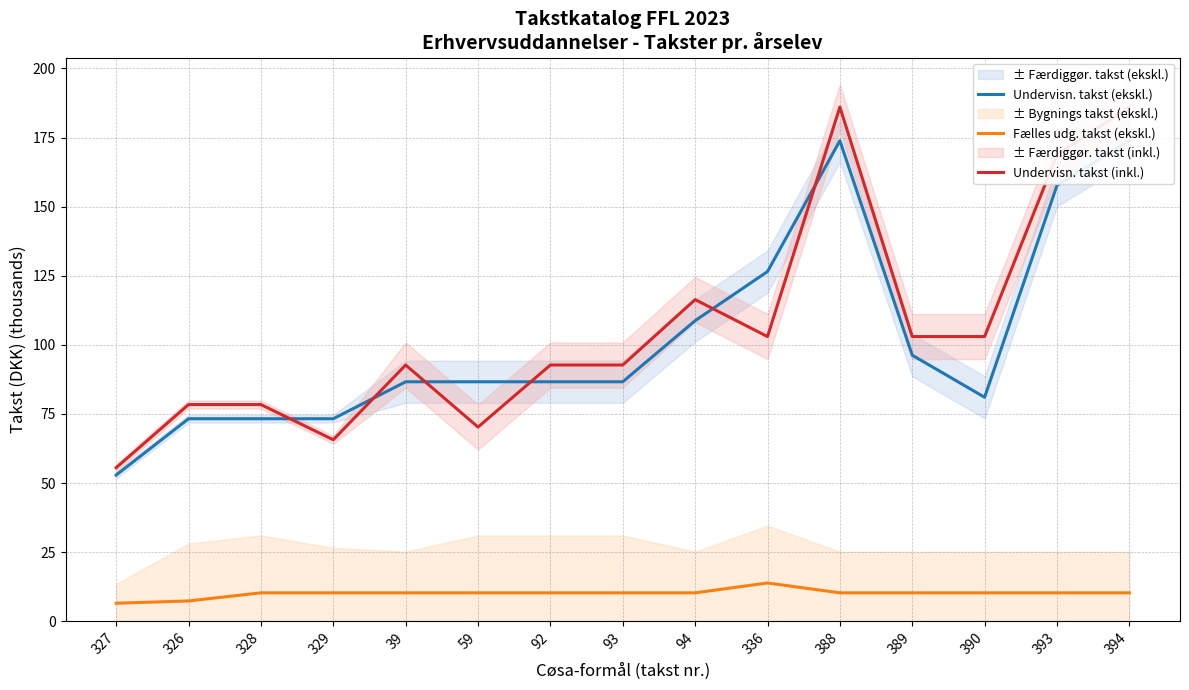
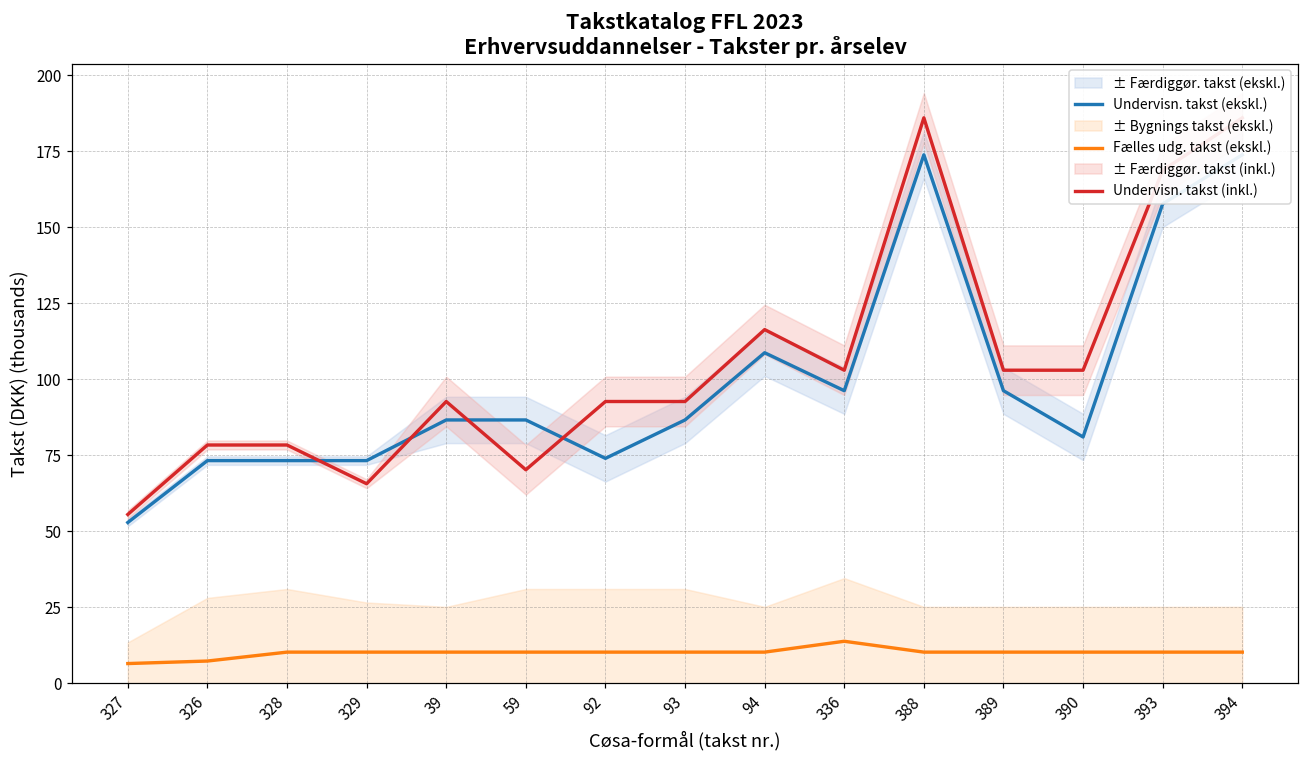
  {
    "Undervisn. takst (ekskl.)": {
      "327": 53,
      "326": 73,
      "328": 73,
      "329": 73,
      "39": 87,
      "59": 87,
-     "92": 87,
+     "92": 74,
      "93": 87,
      "94": 109,
-     "336": 127,
+     "336": 96,
      "388": 174,
      "389": 96,
      "390": 81,
      "393": 158
    },
    "Fælles udg. takst (ekskl.)": {
      "327": 7,
      "326": 7,
      "328": 10,
      "329": 10,
      "39": 10,
      "59": 10,
      "92": 10,
      "93": 10,
      "94": 10,
      "336": 14,
      "388": 10,
      "389": 10,
      "390": 10,
      "393": 10,
      "394": 10
    },
    "Undervisn. takst (inkl.)": {
      "327": 56,
      "326": 78,
      "328": 78,
      "329": 66,
      "39": 93,
      "59": 70,
      "92": 93,
      "93": 93,
      "388": 186,
      "390": 103
    }
  }
